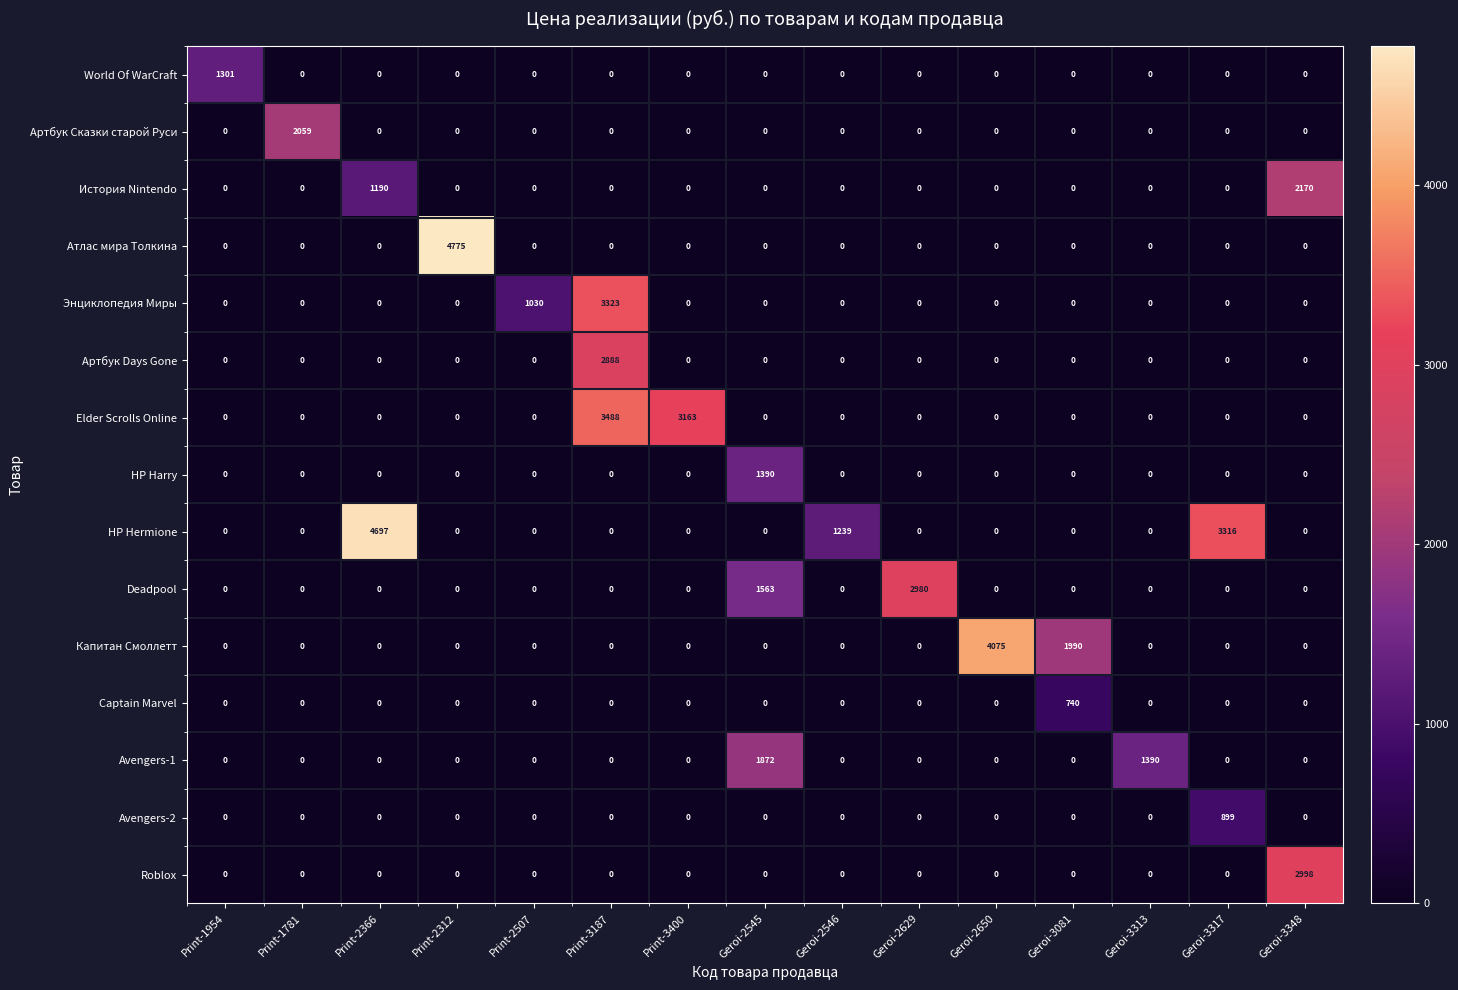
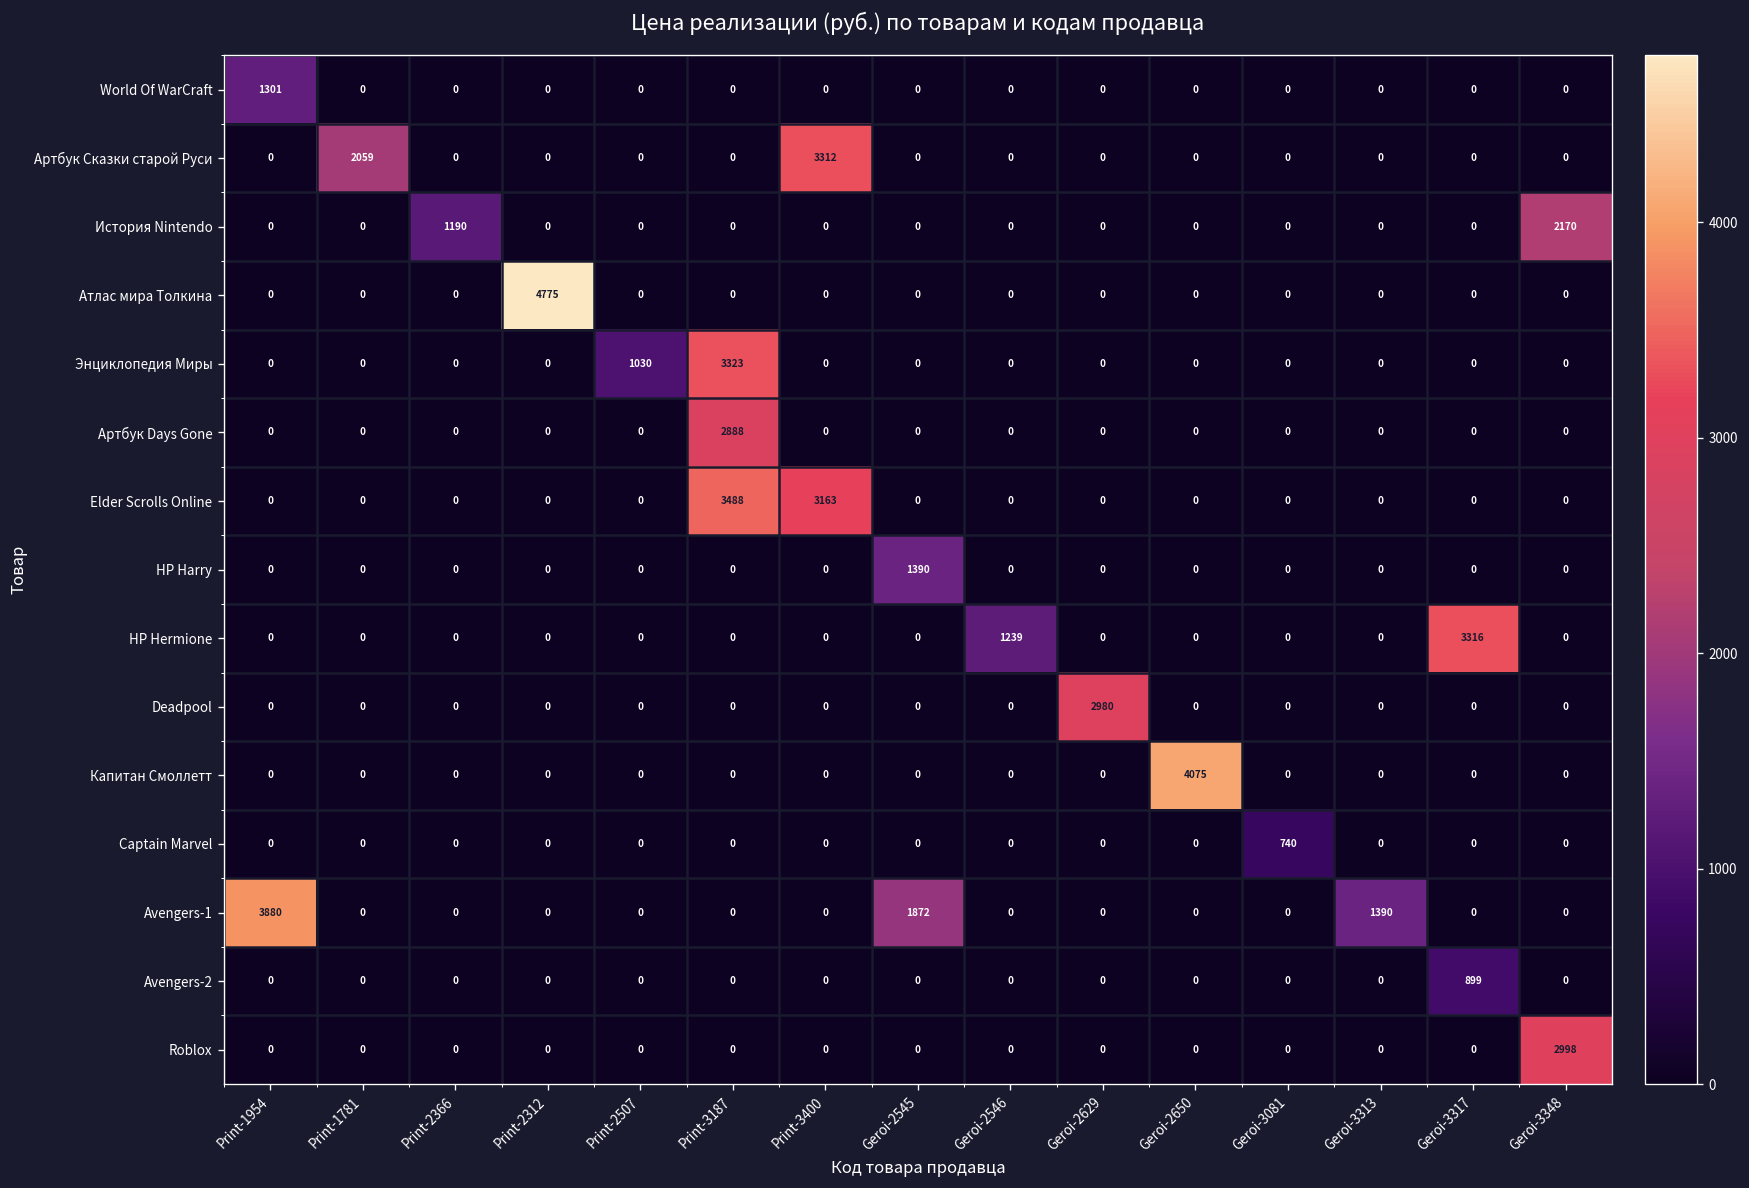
  {
    "Артбук Сказки старой Руси": {
      "Print-1954": 0,
      "Print-1781": 2059,
      "Print-2366": 0,
      "Print-2312": 0,
      "Print-2507": 0,
      "Print-3187": 0,
-     "Print-3400": 0,
+     "Print-3400": 3312,
      "Geroi-2545": 0,
      "Geroi-2546": 0,
      "Geroi-2629": 0,
      "Geroi-2650": 0,
      "Geroi-3081": 0,
      "Geroi-3313": 0,
      "Geroi-3317": 0,
      "Geroi-3348": 0
    },
    "HP Hermione": {
      "Print-1954": 0,
      "Print-1781": 0,
-     "Print-2366": 4697,
+     "Print-2366": 0,
      "Print-2312": 0,
      "Print-2507": 0,
      "Print-3187": 0,
      "Print-3400": 0,
      "Geroi-2545": 0,
      "Geroi-2546": 1239,
      "Geroi-2629": 0,
      "Geroi-2650": 0,
      "Geroi-3081": 0,
      "Geroi-3313": 0,
      "Geroi-3317": 3316,
      "Geroi-3348": 0
    },
    "Deadpool": {
      "Print-1954": 0,
      "Print-1781": 0,
      "Print-2366": 0,
      "Print-2312": 0,
      "Print-2507": 0,
      "Print-3187": 0,
      "Print-3400": 0,
-     "Geroi-2545": 1563,
+     "Geroi-2545": 0,
      "Geroi-2546": 0,
      "Geroi-2629": 2980,
      "Geroi-2650": 0,
      "Geroi-3081": 0,
      "Geroi-3313": 0,
      "Geroi-3317": 0,
      "Geroi-3348": 0
    },
    "Капитан Смоллетт": {
      "Print-1954": 0,
      "Print-1781": 0,
      "Print-2366": 0,
      "Print-2312": 0,
      "Print-2507": 0,
      "Print-3187": 0,
      "Print-3400": 0,
      "Geroi-2545": 0,
      "Geroi-2546": 0,
      "Geroi-2629": 0,
      "Geroi-2650": 4075,
-     "Geroi-3081": 1990,
+     "Geroi-3081": 0,
      "Geroi-3313": 0,
      "Geroi-3317": 0,
      "Geroi-3348": 0
    },
    "Avengers-1": {
-     "Print-1954": 0,
+     "Print-1954": 3880,
      "Print-1781": 0,
      "Print-2366": 0,
      "Print-2312": 0,
      "Print-2507": 0,
      "Print-3187": 0,
      "Print-3400": 0,
      "Geroi-2545": 1872,
      "Geroi-2546": 0,
      "Geroi-2629": 0,
      "Geroi-2650": 0,
      "Geroi-3081": 0,
      "Geroi-3313": 1390,
      "Geroi-3317": 0,
      "Geroi-3348": 0
    }
  }
